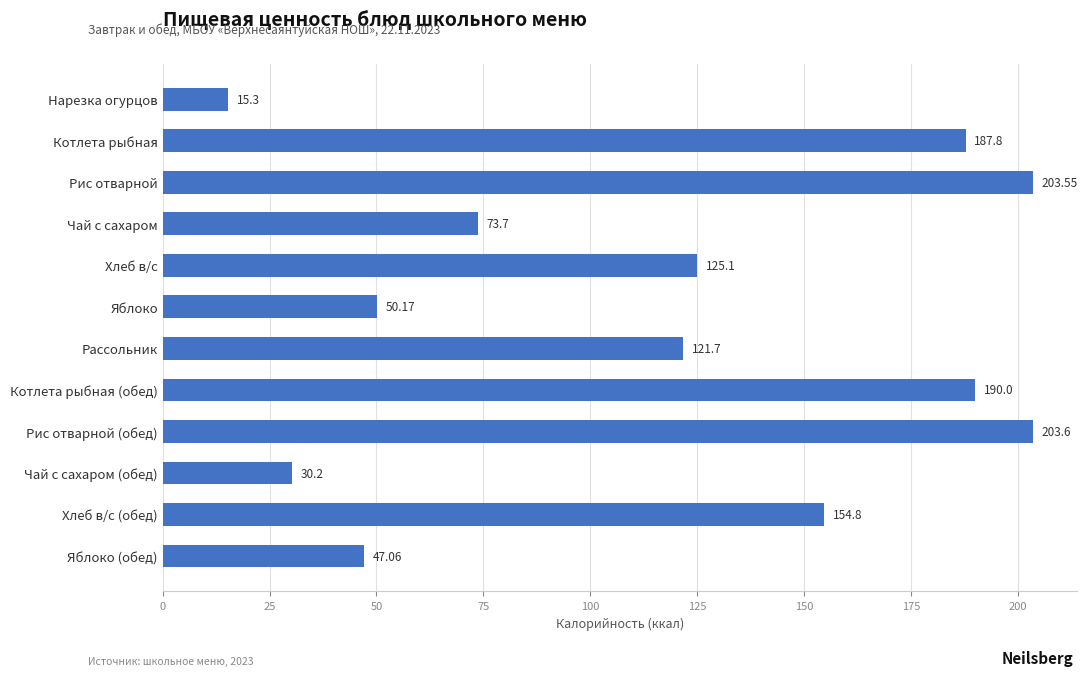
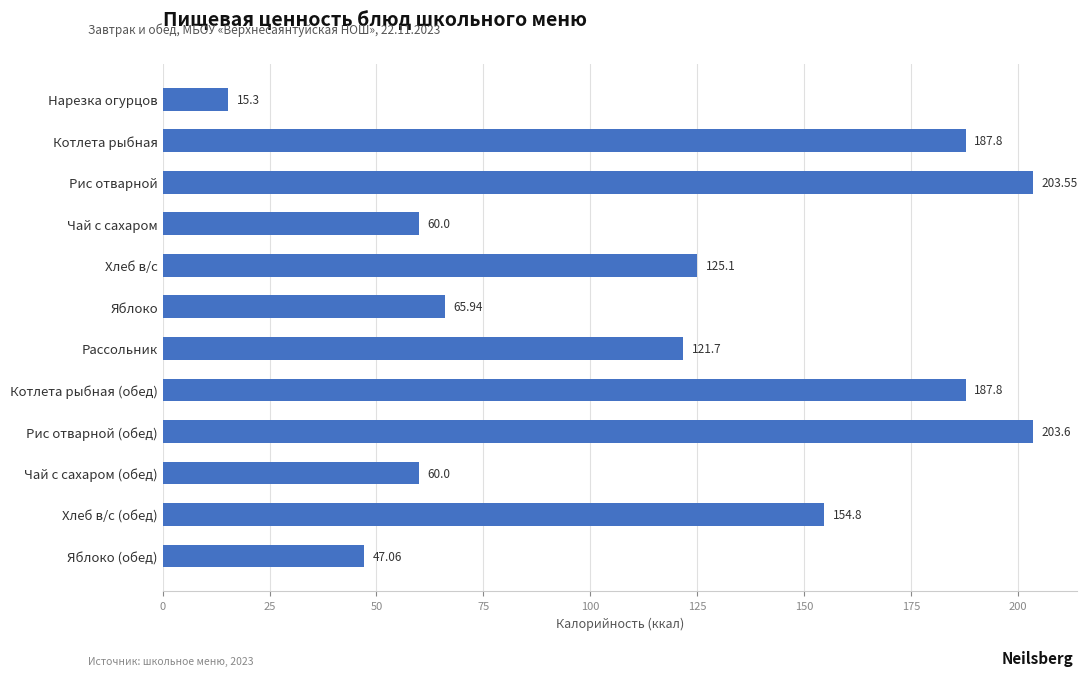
  {
    "Нарезка огурцов": 15.3,
    "Котлета рыбная": 187.8,
    "Рис отварной": 203.55,
-   "Чай с сахаром": 73.7,
+   "Чай с сахаром": 60.0,
    "Хлеб в/с": 125.1,
-   "Яблоко": 50.17,
+   "Яблоко": 65.94,
    "Рассольник": 121.7,
-   "Котлета рыбная (обед)": 190.0,
+   "Котлета рыбная (обед)": 187.8,
    "Рис отварной (обед)": 203.6,
-   "Чай с сахаром (обед)": 30.2,
+   "Чай с сахаром (обед)": 60.0,
    "Хлеб в/с (обед)": 154.8,
    "Яблоко (обед)": 47.06
  }
